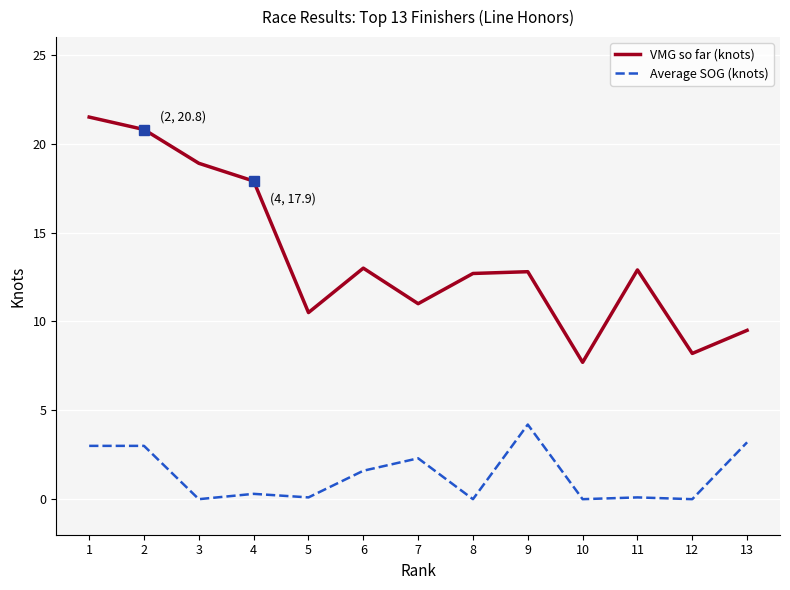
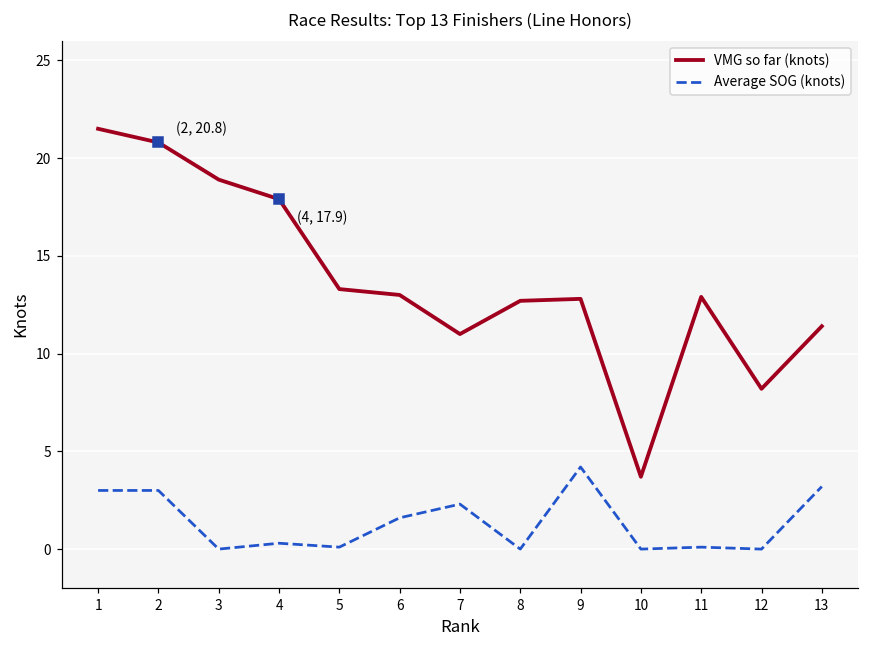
  {
    "VMG so far (knots)": {
      "1": 21.5,
      "3": 18.9,
-     "5": 10.5,
+     "5": 13.3,
      "6": 13.0,
      "7": 11.0,
      "8": 12.7,
      "9": 12.8,
-     "10": 7.7,
+     "10": 3.7,
      "11": 12.9,
      "12": 8.2,
-     "13": 9.5
+     "13": 11.4
    }
  }
